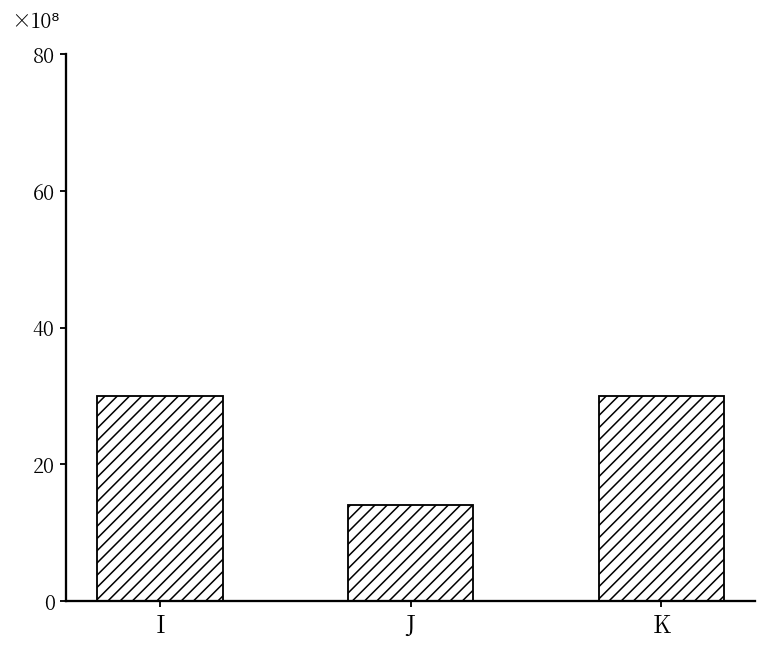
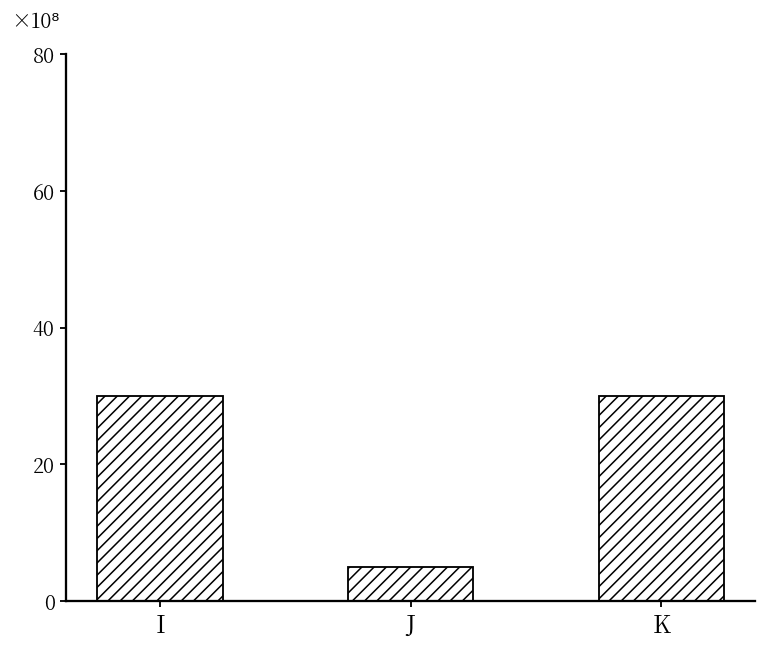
  {
    "I": 30,
-   "J": 14,
+   "J": 5,
    "K": 30
  }
